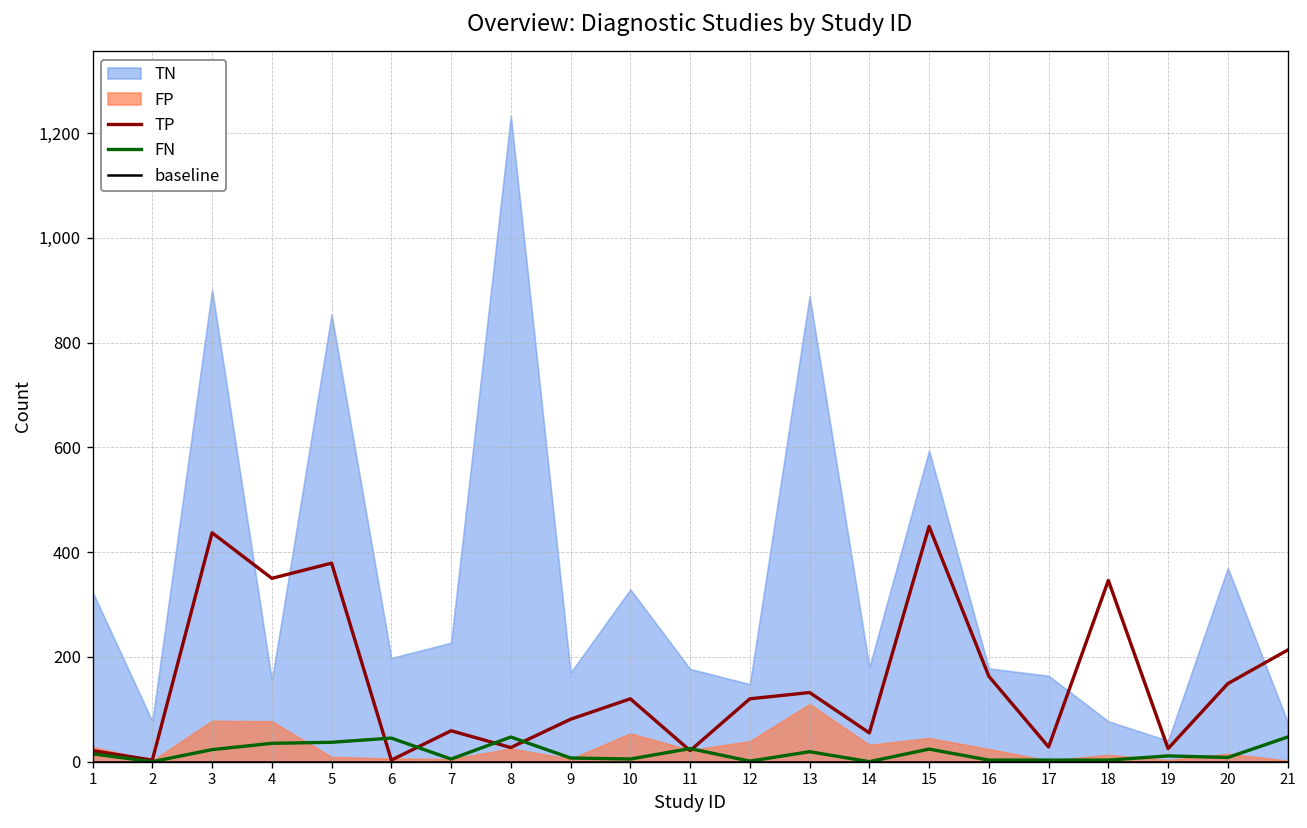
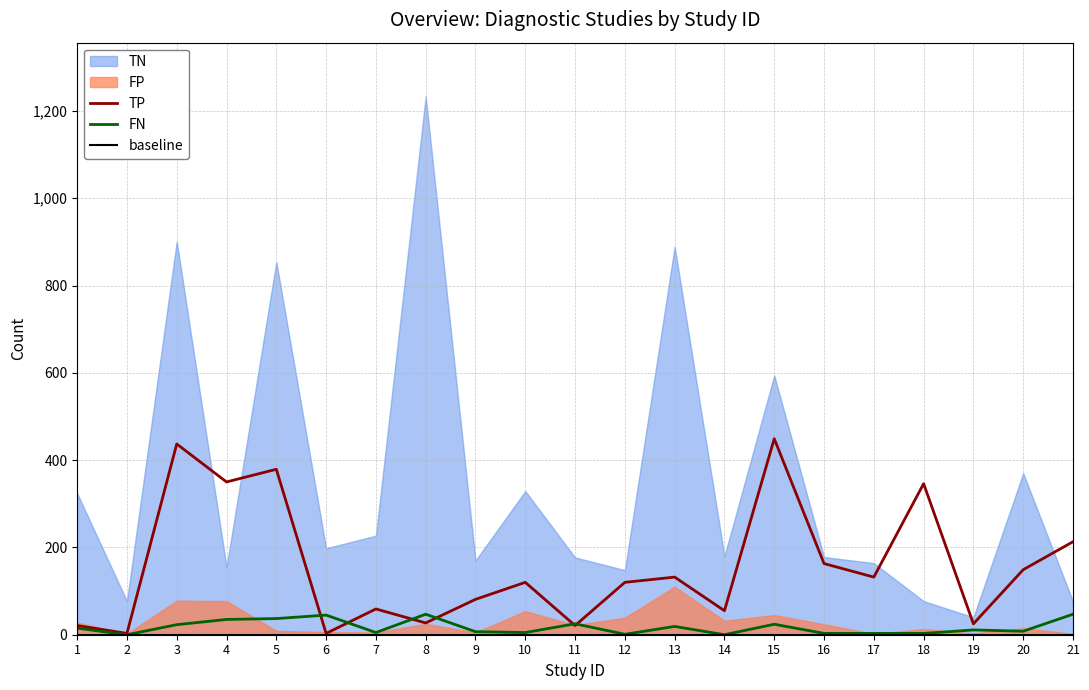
  {
    "TP": {
      "1": 20,
      "3": 440,
      "4": 350,
      "5": 380,
      "7": 60,
      "9": 80,
      "10": 120,
      "12": 120,
      "13": 130,
      "14": 60,
      "15": 450,
      "16": 160,
-     "17": 30,
+     "17": 130,
      "18": 350,
      "19": 30,
      "20": 150,
      "21": 210
    },
    "FN": {
      "1": 20,
      "3": 20,
      "4": 40,
      "5": 40,
      "6": 50,
      "8": 50,
      "13": 20,
      "15": 20,
      "19": 10,
      "20": 10,
      "21": 50
    },
    "baseline": {
      "1": 0,
      "3": 0,
      "4": 0,
      "5": 0,
      "8": 0,
      "11": 0,
      "13": 0,
      "15": 0,
      "20": 0
    }
  }
